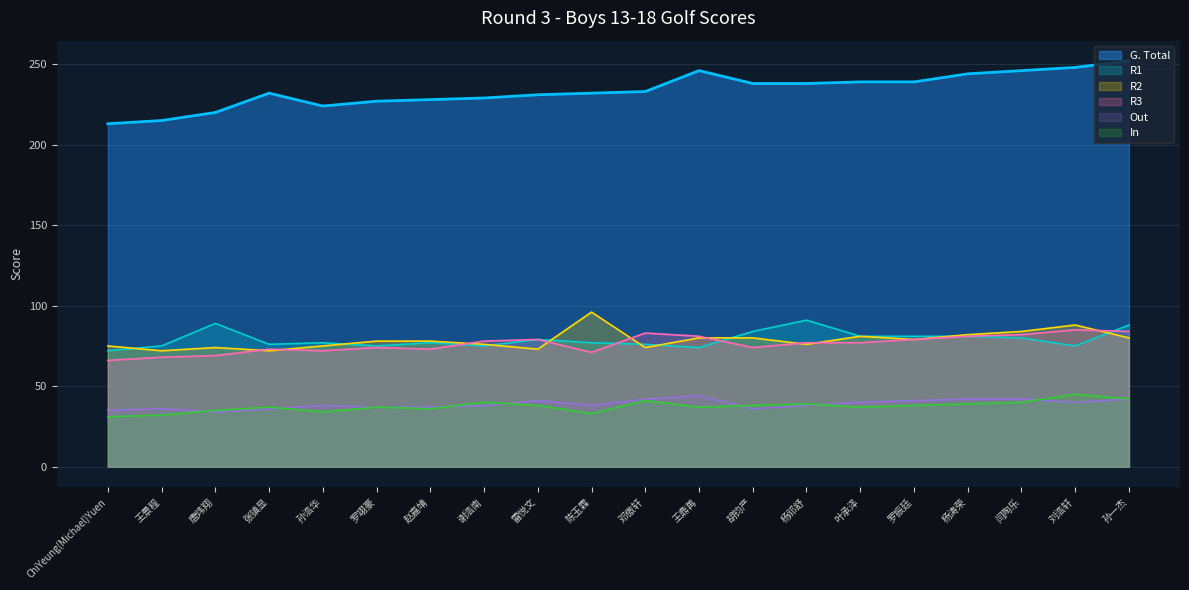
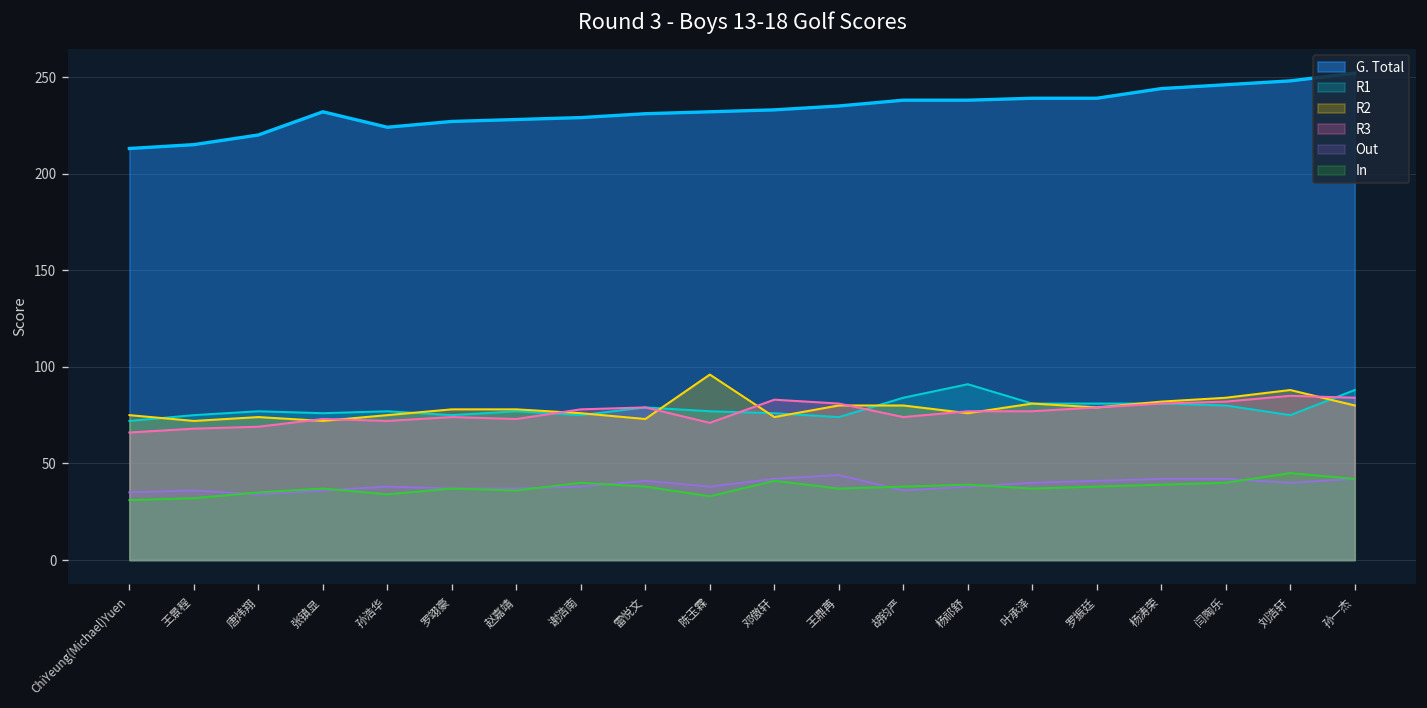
  {
    "G. Total": {
      "ChiYeung(Michael)Yuen": 213,
      "王景程": 215,
      "唐炜翔": 220,
      "张镇显": 232,
      "孙浩华": 224,
      "罗翊豪": 227,
      "赵嘉靖": 228,
      "谢浩南": 229,
      "雷悦文": 231,
      "陈玉霖": 232,
      "邓傲轩": 233,
-     "王鼎苒": 246,
+     "王鼎苒": 235,
      "胡钧严": 238,
      "杨祁舒": 238,
      "叶承泽": 239,
      "罗振廷": 239,
      "杨涛荣": 244,
      "闫陶乐": 246,
      "刘浩轩": 248
    },
    "R1": {
      "ChiYeung(Michael)Yuen": 72,
      "王景程": 75,
-     "唐炜翔": 89,
+     "唐炜翔": 77,
      "张镇显": 76,
      "孙浩华": 77,
      "陈玉霖": 77,
      "邓傲轩": 76,
      "王鼎苒": 74,
      "胡钧严": 84,
      "杨祁舒": 91,
      "罗振廷": 81,
      "闫陶乐": 80,
      "刘浩轩": 75,
      "孙一杰": 88
    },
    "R2": {
      "ChiYeung(Michael)Yuen": 75,
      "王景程": 72,
      "唐炜翔": 74,
      "孙浩华": 75,
      "罗翊豪": 78,
      "雷悦文": 73,
      "陈玉霖": 96,
      "邓傲轩": 74,
      "胡钧严": 80,
      "闫陶乐": 84,
      "刘浩轩": 88,
      "孙一杰": 80
    },
    "In": {
      "ChiYeung(Michael)Yuen": 31,
      "王景程": 32,
      "孙浩华": 34,
      "谢浩南": 40,
      "雷悦文": 38,
      "陈玉霖": 33,
      "王鼎苒": 37,
      "胡钧严": 38,
      "叶承泽": 37,
      "罗振廷": 38,
      "杨涛荣": 39,
      "闫陶乐": 40,
      "刘浩轩": 45
    }
  }
